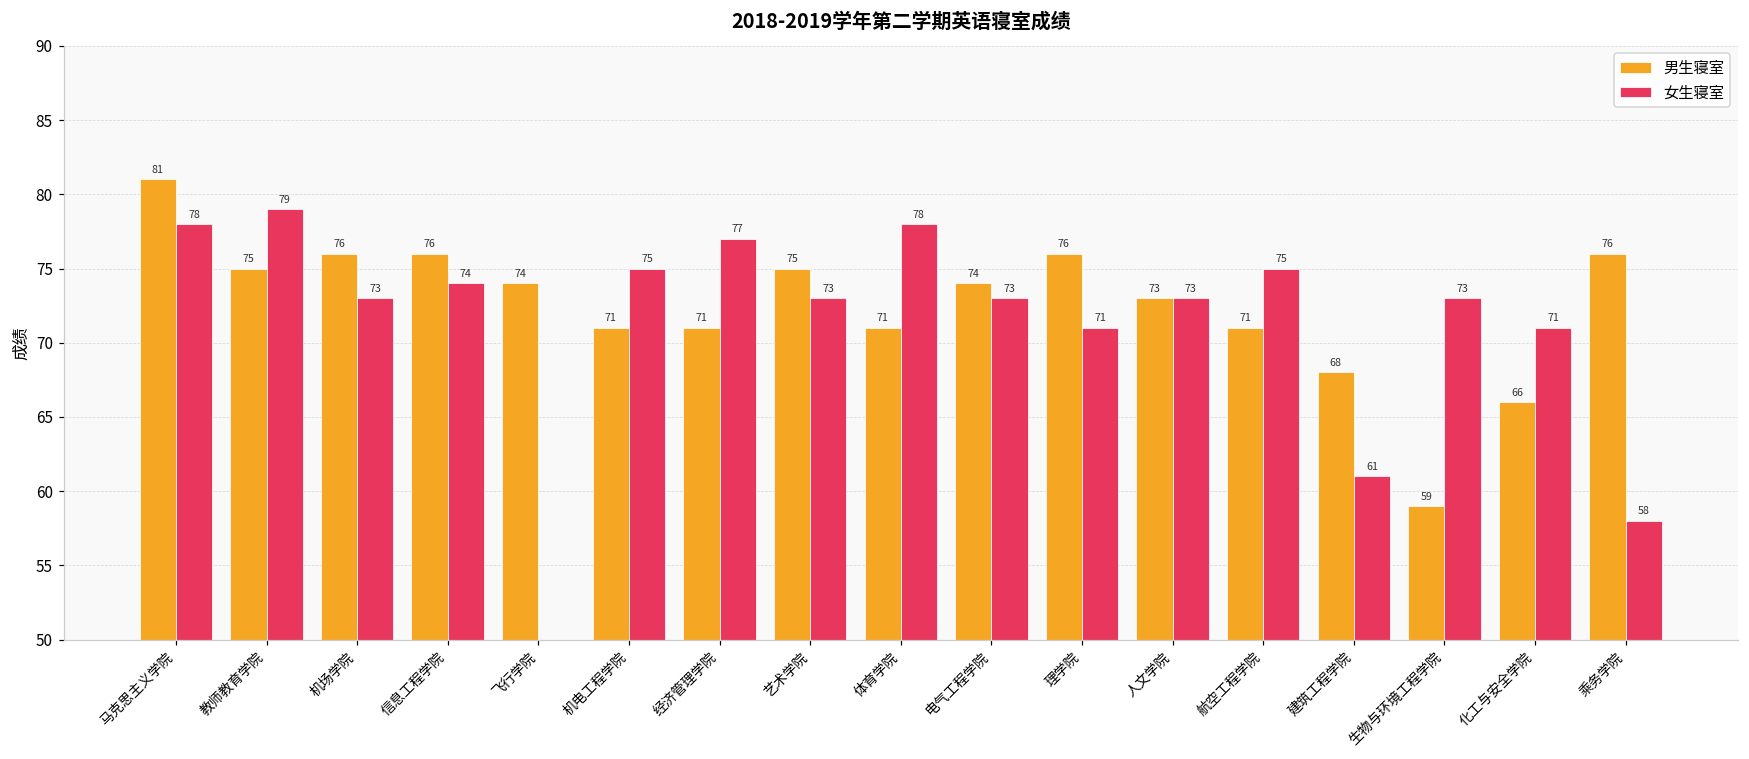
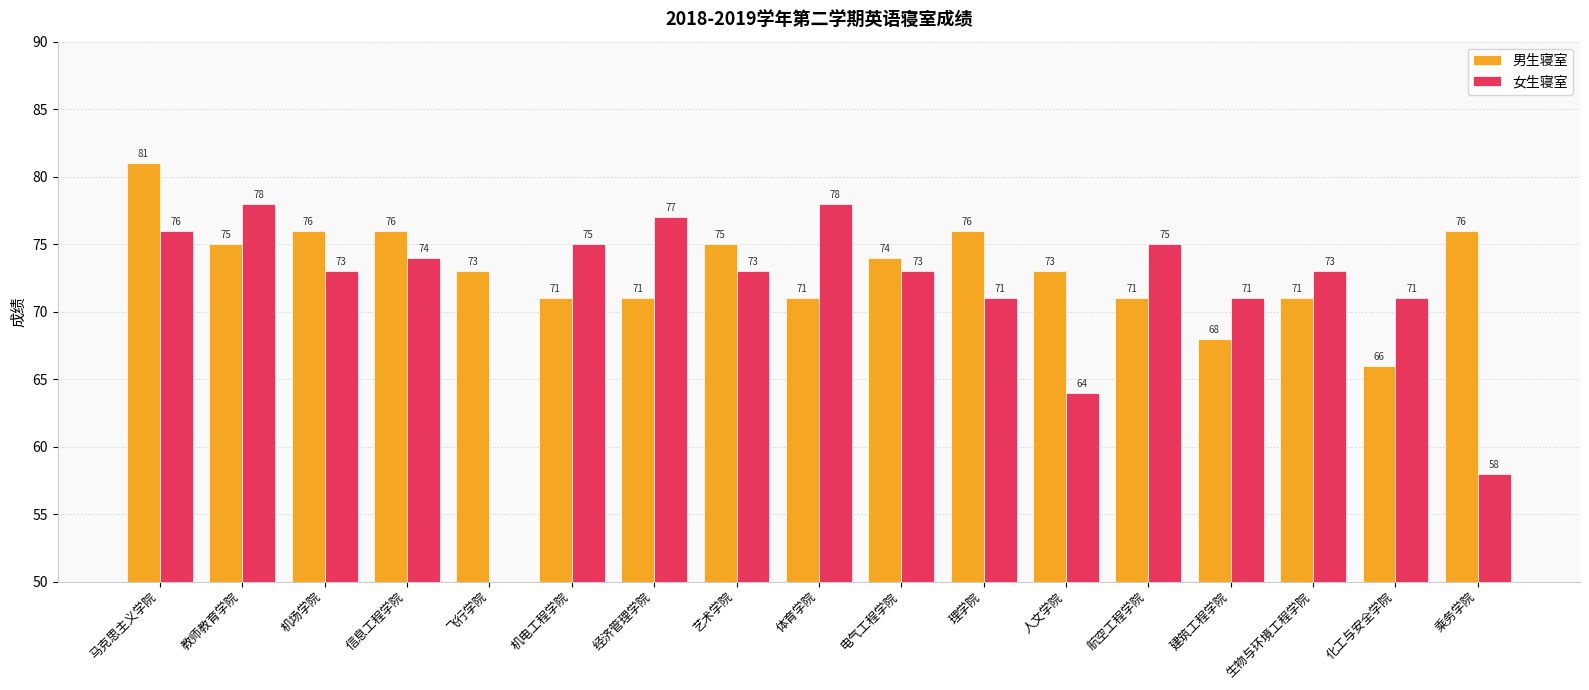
  {
    "男生寝室": {
      "马克思主义学院": 81,
      "教师教育学院": 75,
      "机场学院": 76,
      "信息工程学院": 76,
-     "飞行学院": 74,
+     "飞行学院": 73,
      "机电工程学院": 71,
      "经济管理学院": 71,
      "艺术学院": 75,
      "体育学院": 71,
      "电气工程学院": 74,
      "理学院": 76,
      "人文学院": 73,
      "航空工程学院": 71,
      "建筑工程学院": 68,
-     "生物与环境工程学院": 59,
+     "生物与环境工程学院": 71,
      "化工与安全学院": 66,
      "乘务学院": 76
    },
    "女生寝室": {
-     "马克思主义学院": 78,
-     "教师教育学院": 79,
+     "马克思主义学院": 76,
+     "教师教育学院": 78,
      "机场学院": 73,
      "信息工程学院": 74,
      "机电工程学院": 75,
      "经济管理学院": 77,
      "艺术学院": 73,
      "体育学院": 78,
      "电气工程学院": 73,
      "理学院": 71,
-     "人文学院": 73,
+     "人文学院": 64,
      "航空工程学院": 75,
-     "建筑工程学院": 61,
+     "建筑工程学院": 71,
      "生物与环境工程学院": 73,
      "化工与安全学院": 71,
      "乘务学院": 58
    }
  }
